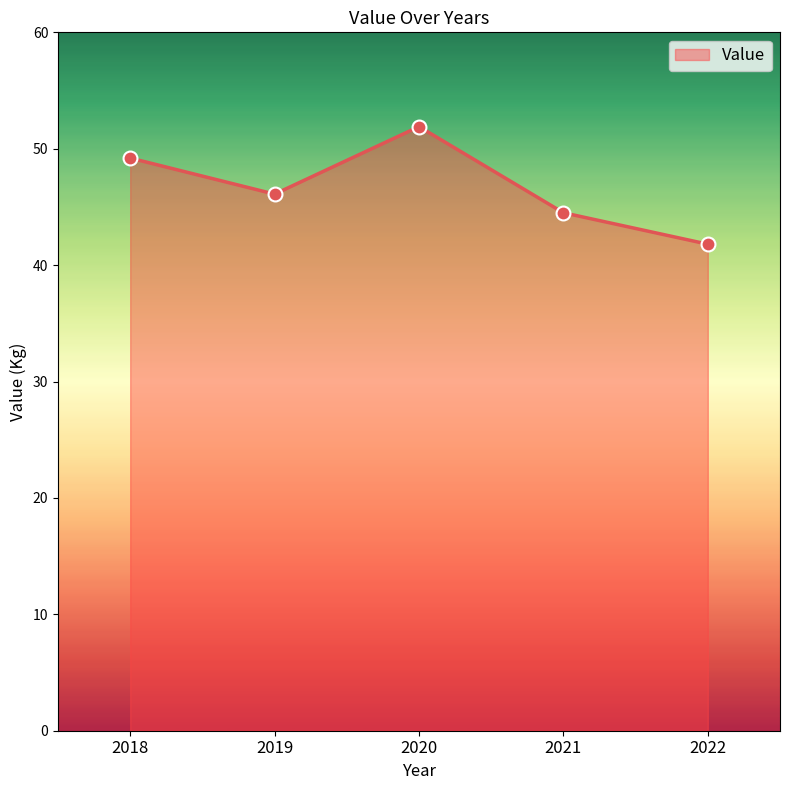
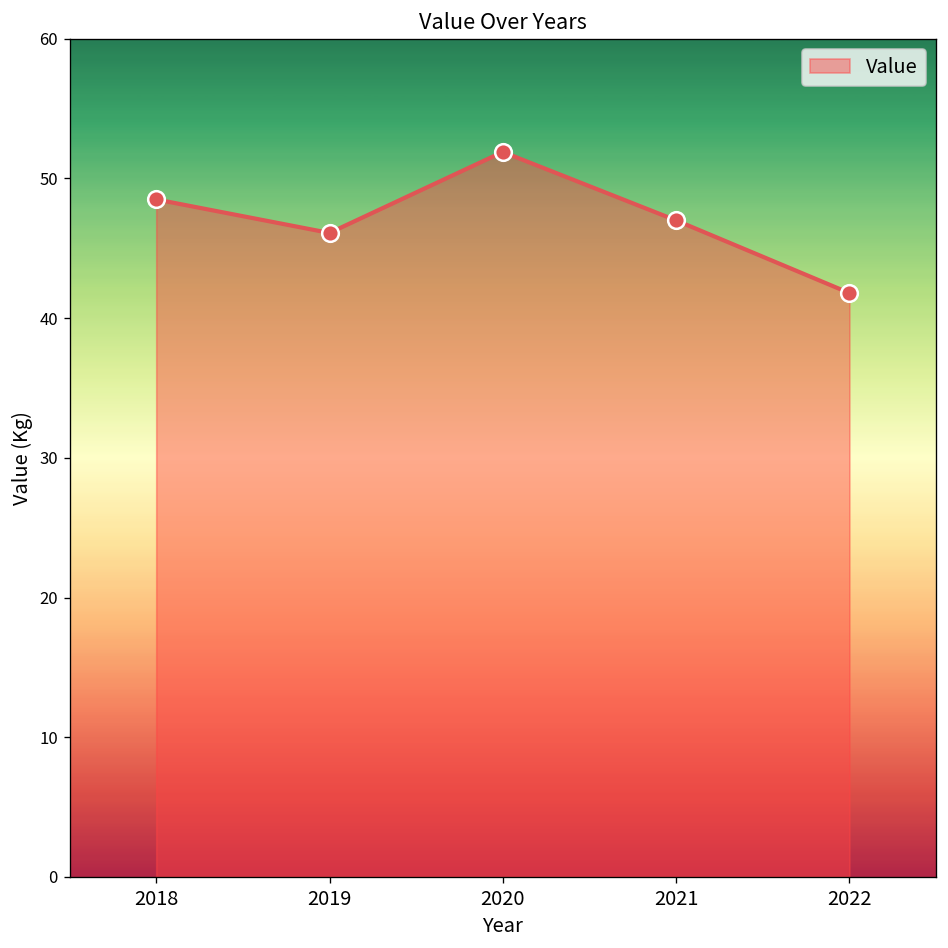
  {
-   "2018": 49.2,
+   "2018": 48.5,
    "2019": 46.1,
    "2020": 51.9,
-   "2021": 44.5,
+   "2021": 47.0,
    "2022": 41.8
  }
